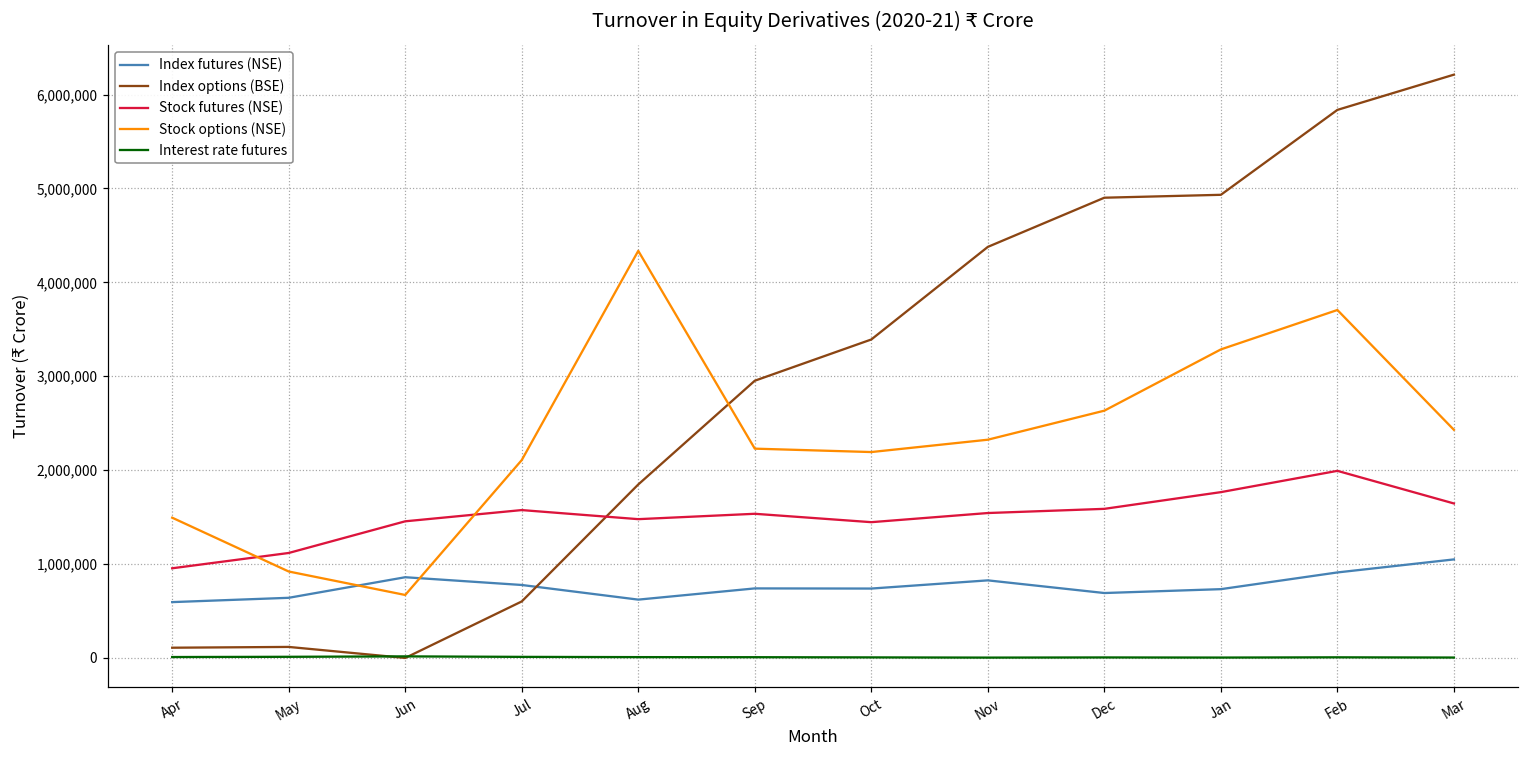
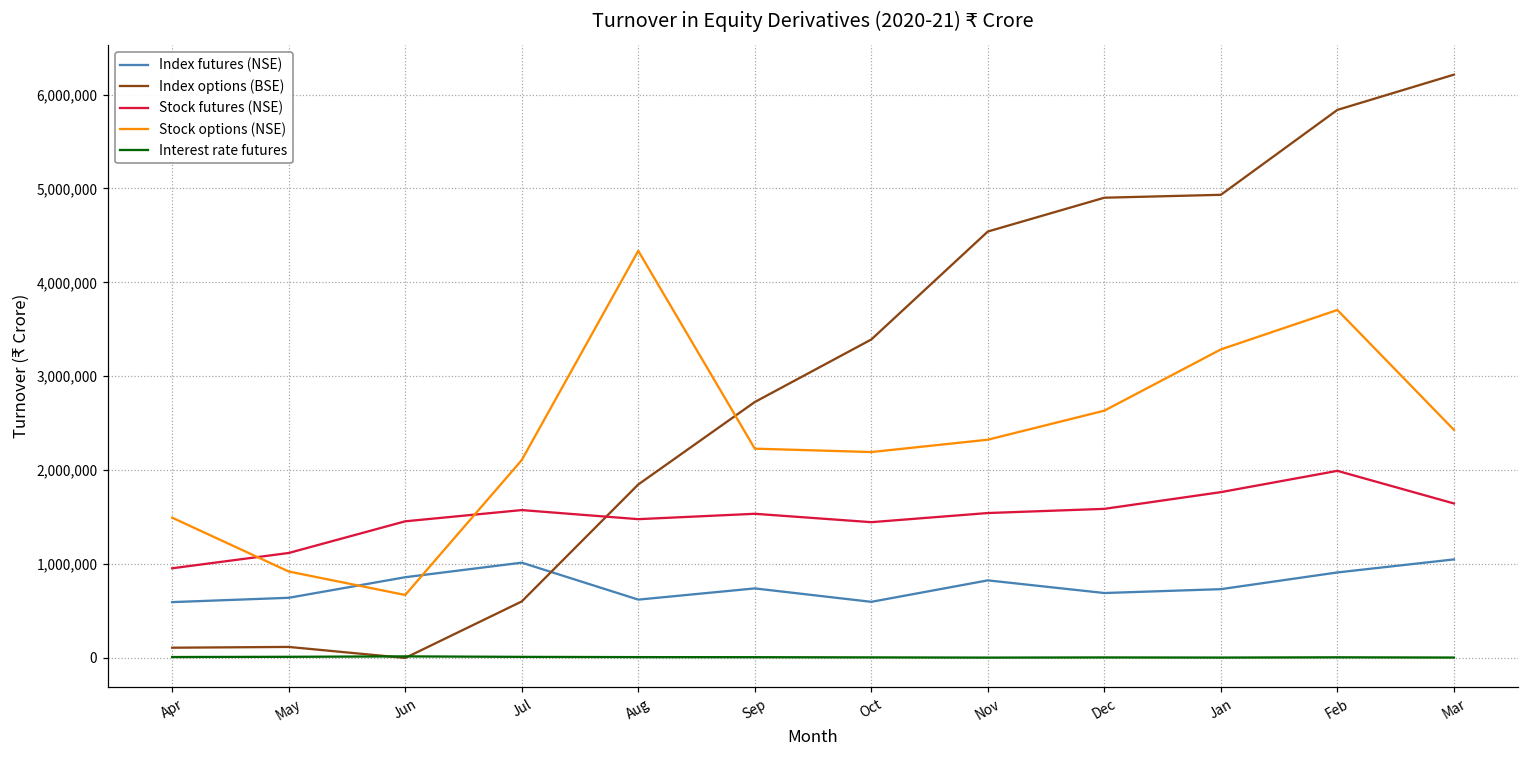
  {
    "Index futures (NSE)": {
      "Apr": "600,000",
      "May": "600,000",
      "Jun": "900,000",
-     "Jul": "800,000",
+     "Jul": "1,000,000",
      "Aug": "600,000",
      "Sep": "700,000",
-     "Oct": "700,000",
+     "Oct": "600,000",
      "Nov": "800,000",
      "Dec": "700,000",
      "Jan": "700,000",
      "Feb": "900,000",
      "Mar": "1,000,000"
    },
    "Index options (BSE)": {
      "Apr": "100,000",
      "May": "100,000",
      "Jul": "600,000",
      "Aug": "1,800,000",
-     "Sep": "3,000,000",
+     "Sep": "2,700,000",
      "Oct": "3,400,000",
-     "Nov": "4,400,000",
+     "Nov": "4,500,000",
      "Dec": "4,900,000",
      "Jan": "4,900,000",
      "Feb": "5,800,000",
      "Mar": "6,200,000"
    },
    "Stock futures (NSE)": {
      "Apr": "1,000,000",
      "May": "1,100,000",
      "Jun": "1,500,000",
      "Jul": "1,600,000",
      "Aug": "1,500,000",
      "Sep": "1,500,000",
      "Oct": "1,400,000",
      "Nov": "1,500,000",
      "Dec": "1,600,000",
      "Jan": "1,800,000",
      "Feb": "2,000,000",
      "Mar": "1,600,000"
    },
    "Stock options (NSE)": {
      "Apr": "1,500,000",
      "May": "900,000",
      "Jun": "700,000",
      "Jul": "2,100,000",
      "Aug": "4,300,000",
      "Sep": "2,200,000",
      "Oct": "2,200,000",
      "Nov": "2,300,000",
      "Dec": "2,600,000",
      "Jan": "3,300,000",
      "Feb": "3,700,000",
      "Mar": "2,400,000"
    },
    "Interest rate futures": {
      "Apr": "0",
      "May": "0",
      "Jul": "0",
      "Aug": "0",
      "Sep": "0",
      "Oct": "0",
      "Nov": "0",
      "Dec": "0",
      "Jan": "0",
      "Feb": "0",
      "Mar": "0"
    }
  }
